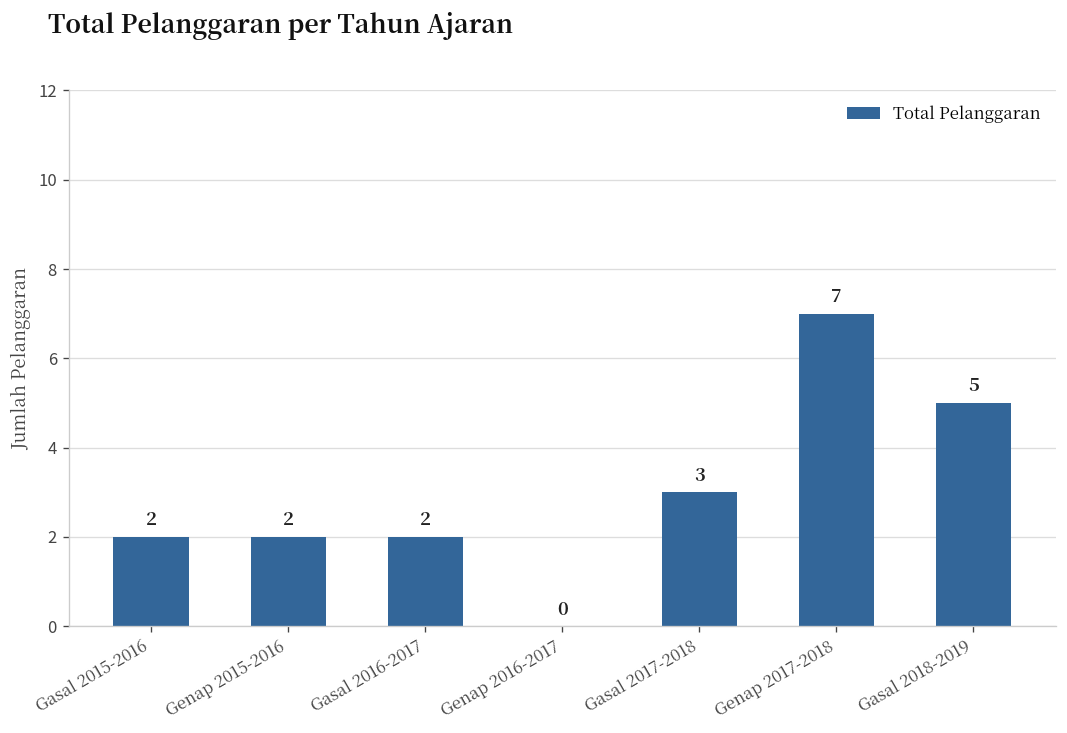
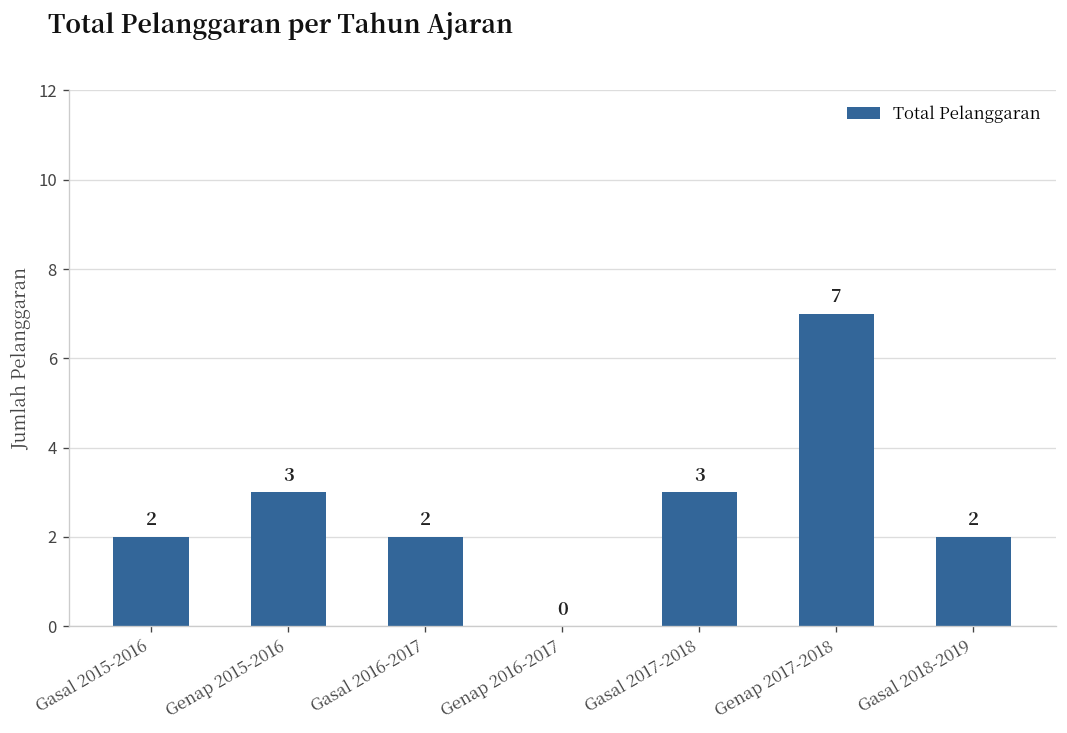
  {
    "Gasal 2015-2016": 2,
-   "Genap 2015-2016": 2,
+   "Genap 2015-2016": 3,
    "Gasal 2016-2017": 2,
    "Genap 2016-2017": 0,
    "Gasal 2017-2018": 3,
    "Genap 2017-2018": 7,
-   "Gasal 2018-2019": 5
+   "Gasal 2018-2019": 2
  }
